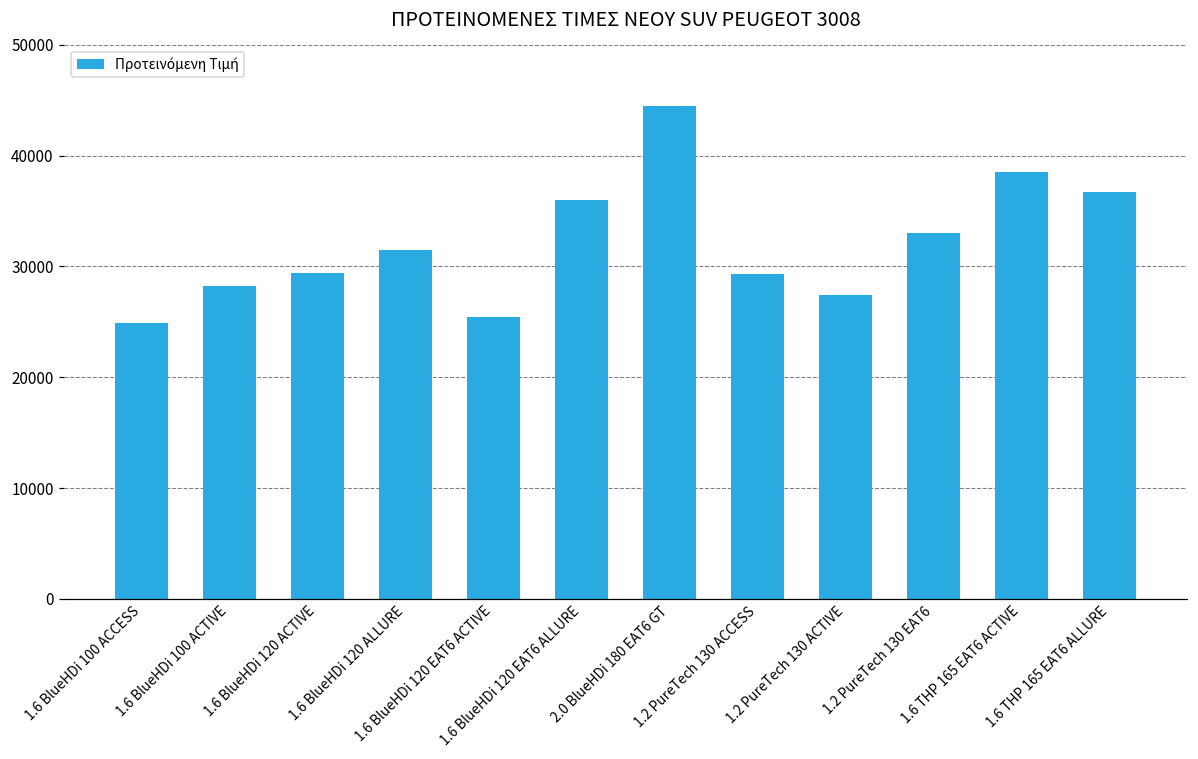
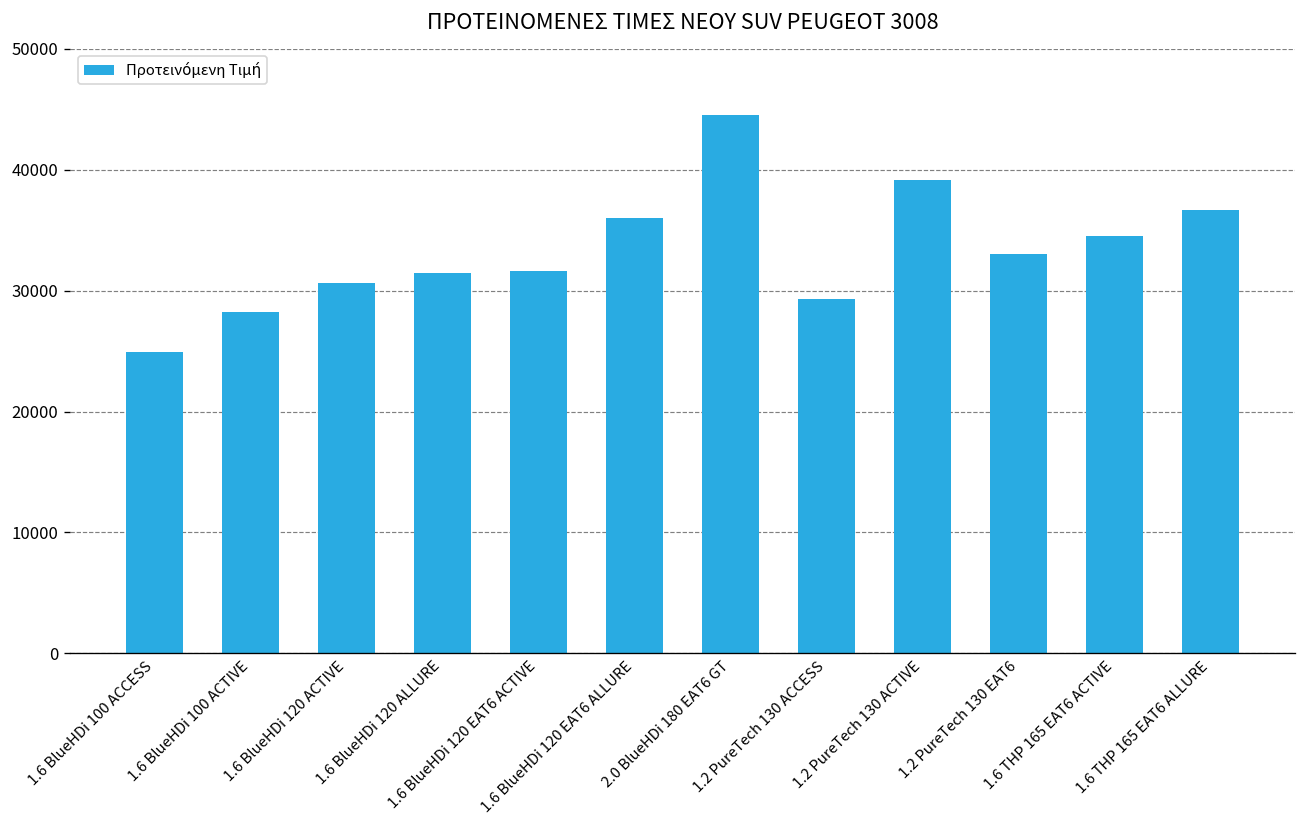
  {
    "1.6 BlueHDi 100 ACCESS": 24900,
    "1.6 BlueHDi 100 ACTIVE": 28200,
-   "1.6 BlueHDi 120 ACTIVE": 29400,
+   "1.6 BlueHDi 120 ACTIVE": 30600,
    "1.6 BlueHDi 120 ALLURE": 31500,
-   "1.6 BlueHDi 120 EAT6 ACTIVE": 25400,
+   "1.6 BlueHDi 120 EAT6 ACTIVE": 31600,
    "1.6 BlueHDi 120 EAT6 ALLURE": 36000,
    "2.0 BlueHDi 180 EAT6 GT": 44500,
    "1.2 PureTech 130 ACCESS": 29300,
-   "1.2 PureTech 130 ACTIVE": 27400,
+   "1.2 PureTech 130 ACTIVE": 39100,
    "1.2 PureTech 130 EAT6": 33000,
-   "1.6 THP 165 EAT6 ACTIVE": 38500,
+   "1.6 THP 165 EAT6 ACTIVE": 34500,
    "1.6 THP 165 EAT6 ALLURE": 36700
  }
